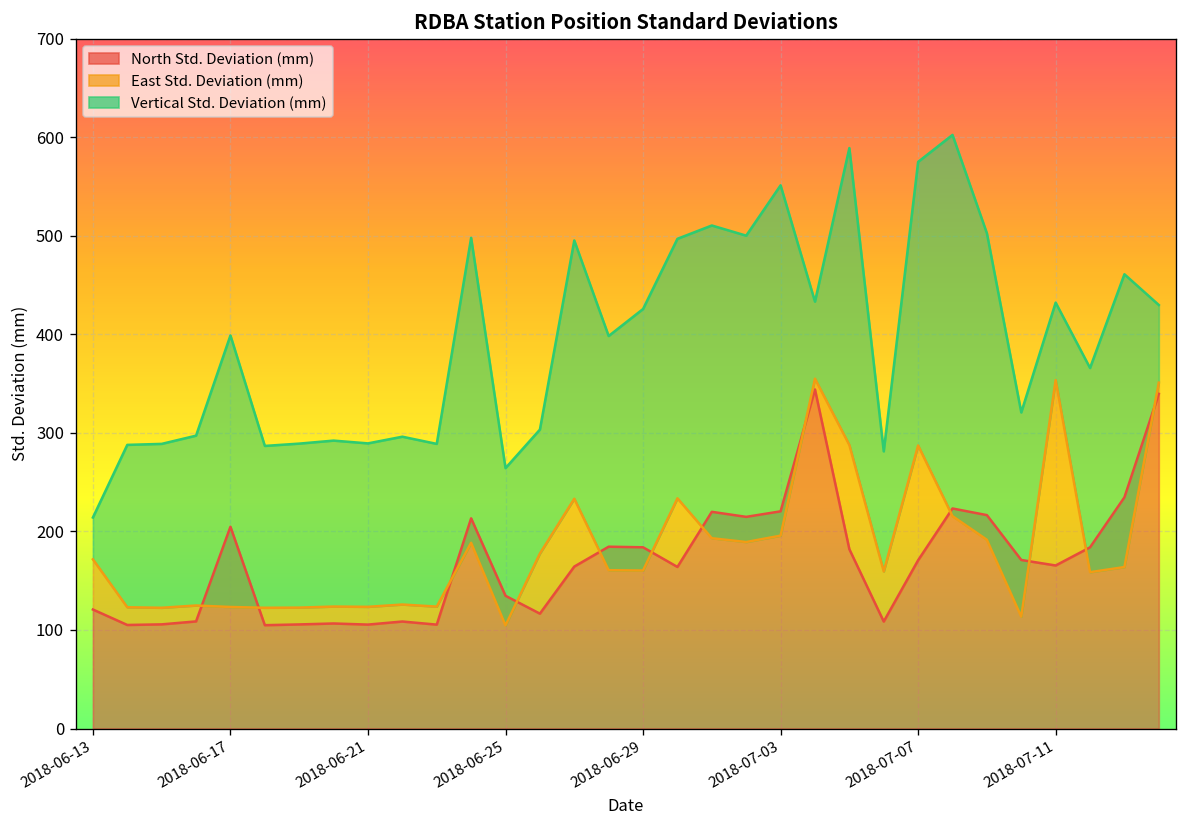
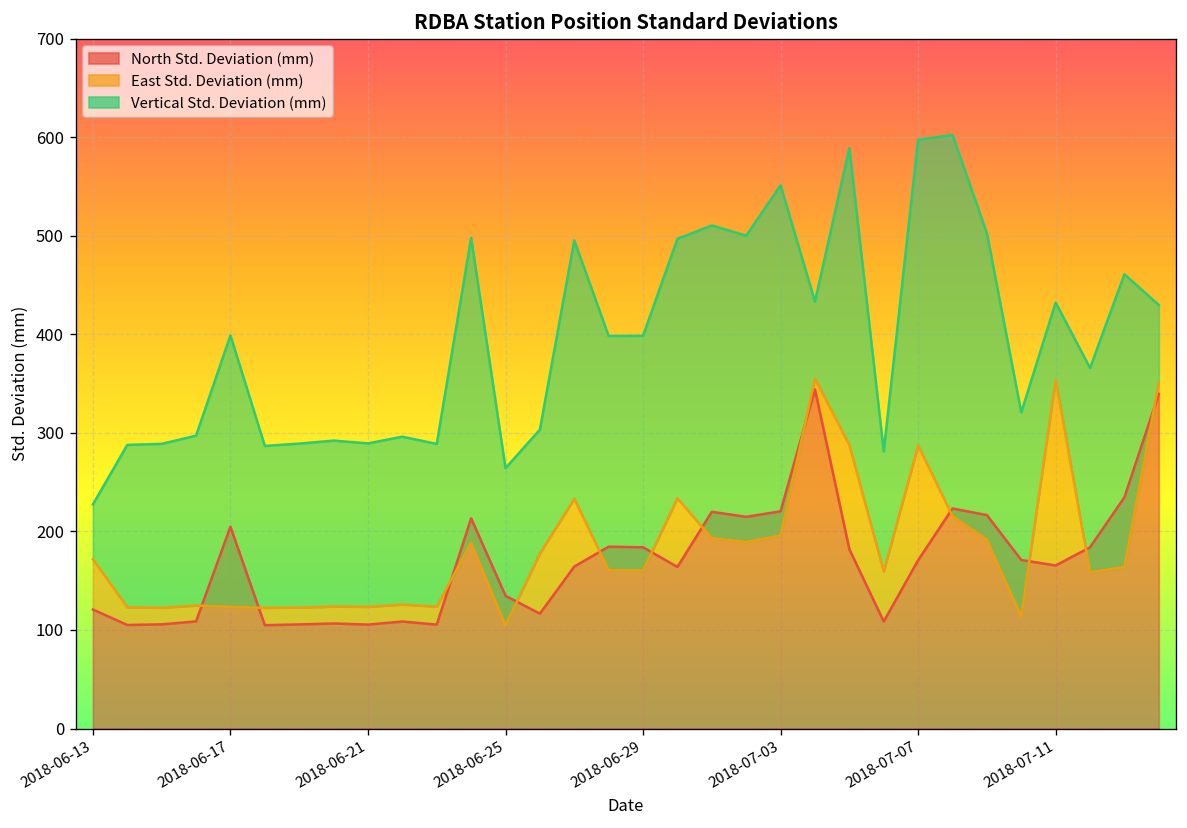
  {
    "North Std. Deviation (mm)": {
      "2018-06-13": 120,
      "2018-06-21": 110,
      "2018-07-07": 170,
      "2018-07-11": 170
    },
    "Vertical Std. Deviation (mm)": {
-     "2018-06-13": 210,
+     "2018-06-13": 230,
      "2018-06-17": 400,
      "2018-06-21": 290,
      "2018-06-25": 260,
-     "2018-06-29": 430,
+     "2018-06-29": 400,
      "2018-07-03": 550,
-     "2018-07-07": 580,
+     "2018-07-07": 600,
      "2018-07-11": 430
    }
  }
